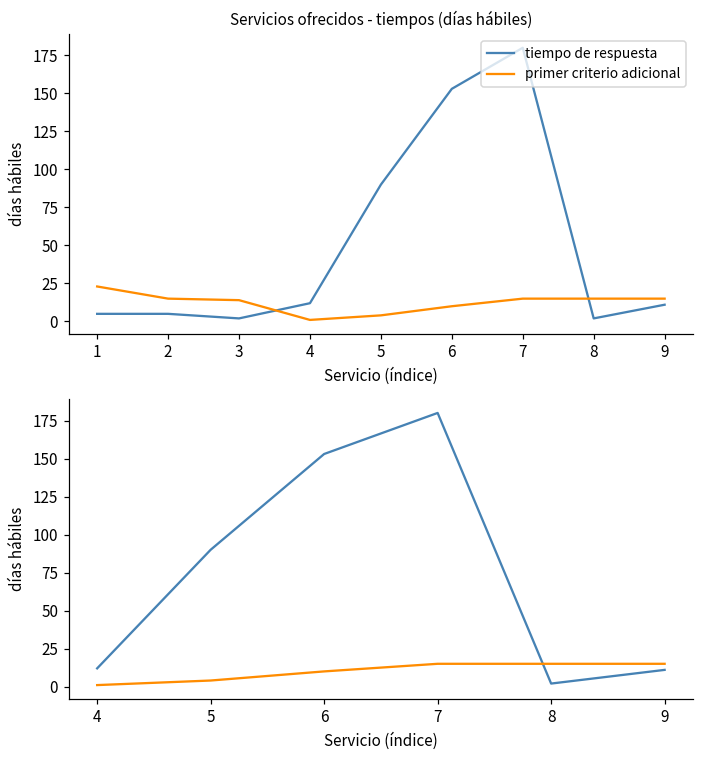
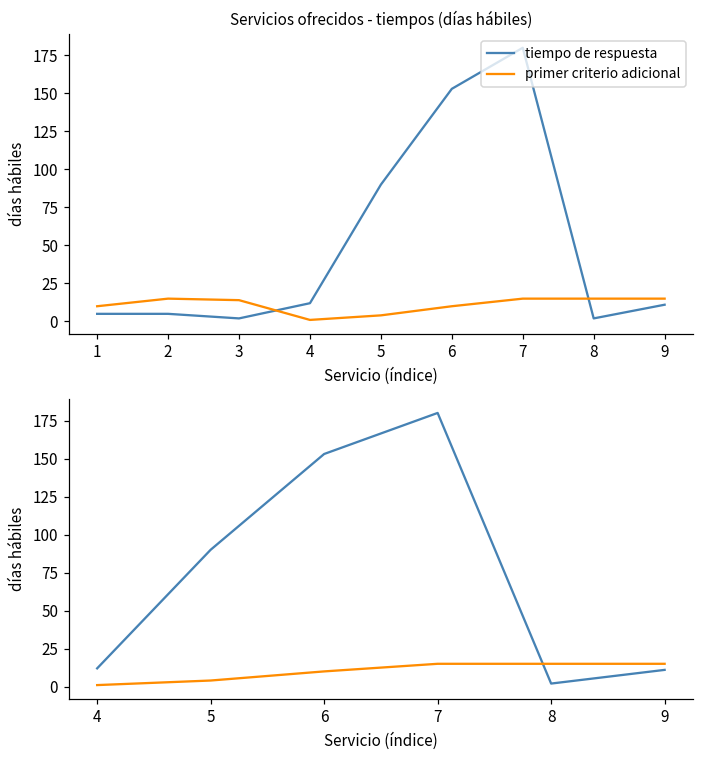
  {
    "Servicios ofrecidos - tiempos (días hábiles)": {
      "tiempo de respuesta": {
        "1": 5,
        "2": 5,
        "3": 2,
        "4": 12,
        "5": 90,
        "6": 153,
        "8": 2,
        "9": 11
      },
      "primer criterio adicional": {
-       "1": 23,
+       "1": 10,
        "2": 15,
        "3": 14,
        "4": 1,
        "5": 4,
        "6": 10,
        "7": 15,
        "8": 15,
        "9": 15
      }
    }
  }
